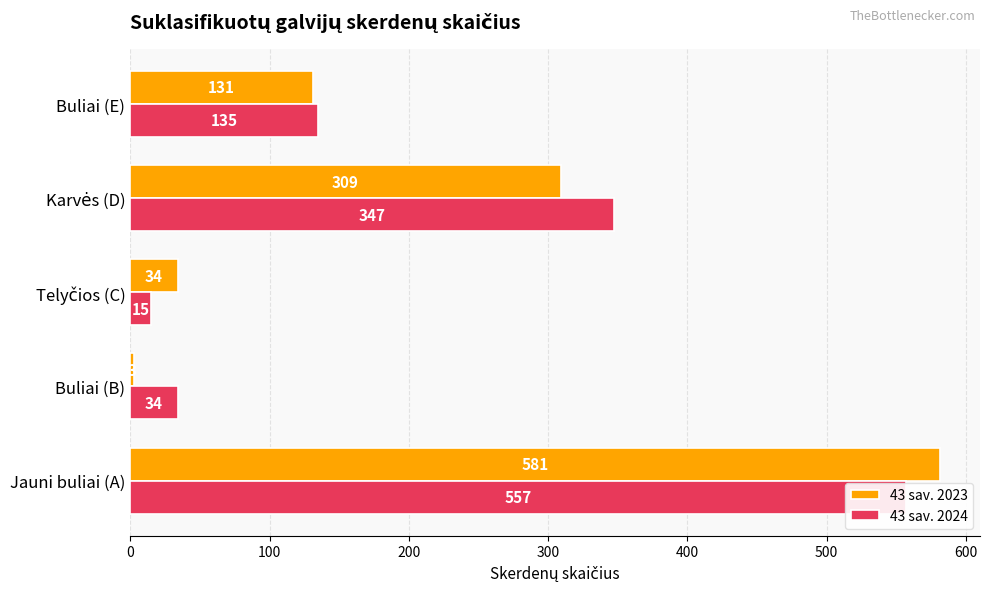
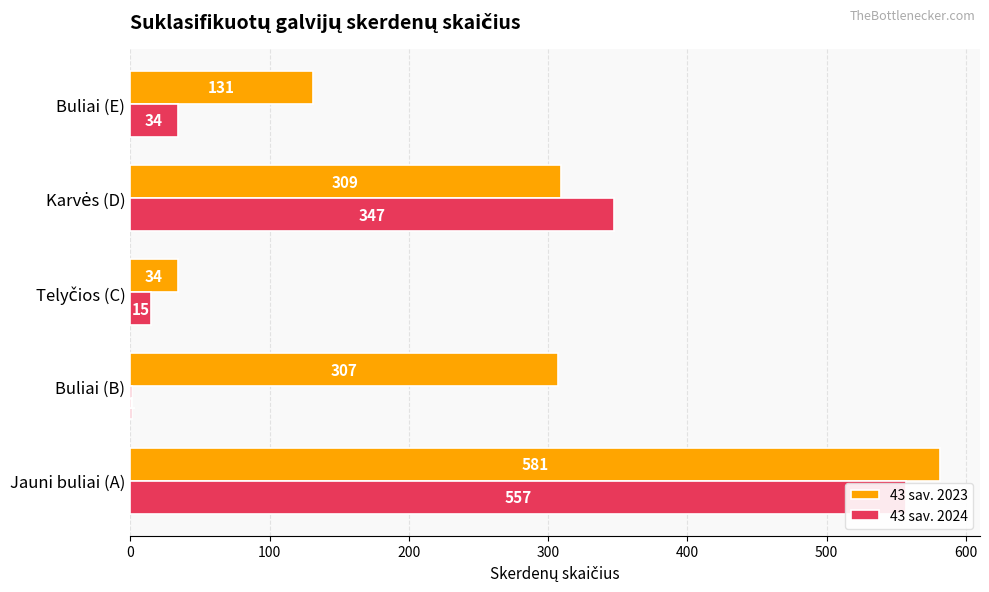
  {
    "43 sav. 2023": {
-     "Buliai (B)": 3
+     "Buliai (B)": 307
    },
    "43 sav. 2024": {
-     "Buliai (E)": 135,
+     "Buliai (E)": 34,
      "Karvės (D)": 347,
      "Telyčios (C)": 15,
-     "Buliai (B)": 34
+     "Buliai (B)": 1
    }
  }
